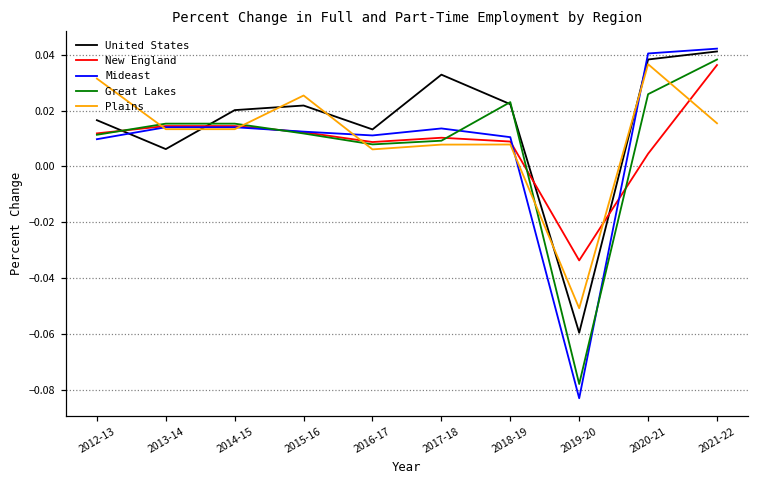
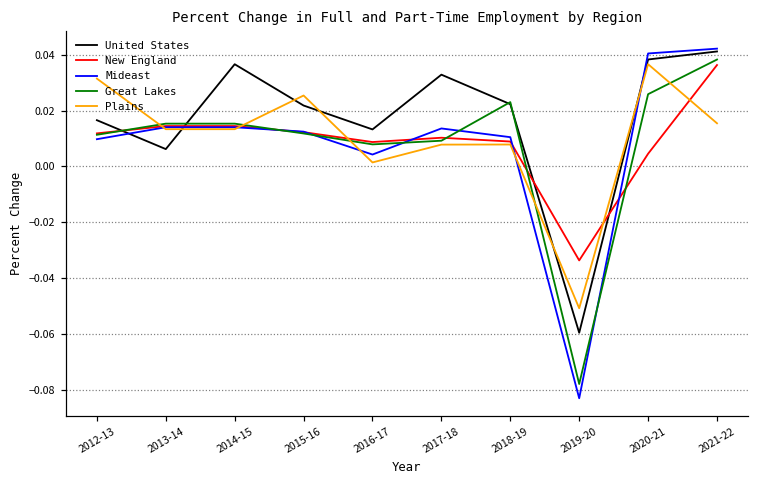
  {
    "United States": {
      "2012-13": 0.017,
      "2013-14": 0.006,
-     "2014-15": 0.020,
+     "2014-15": 0.037,
      "2015-16": 0.022,
      "2016-17": 0.013,
      "2017-18": 0.033,
      "2019-20": -0.059,
      "2020-21": 0.038,
      "2021-22": 0.041
    },
    "New England": {
      "2017-18": 0.010,
      "2018-19": 0.009,
      "2019-20": -0.034,
      "2020-21": 0.005,
      "2021-22": 0.036
    },
    "Mideast": {
      "2012-13": 0.010,
-     "2016-17": 0.011,
+     "2016-17": 0.004,
      "2017-18": 0.014,
      "2018-19": 0.010,
      "2019-20": -0.083,
      "2020-21": 0.040,
      "2021-22": 0.042
    },
    "Great Lakes": {
      "2017-18": 0.009,
      "2019-20": -0.078,
      "2020-21": 0.026,
      "2021-22": 0.038
    },
    "Plains": {
      "2012-13": 0.031,
      "2015-16": 0.025,
-     "2016-17": 0.006,
+     "2016-17": 0.001,
      "2017-18": 0.008,
      "2018-19": 0.008,
      "2019-20": -0.051,
      "2020-21": 0.037,
      "2021-22": 0.015
    }
  }
